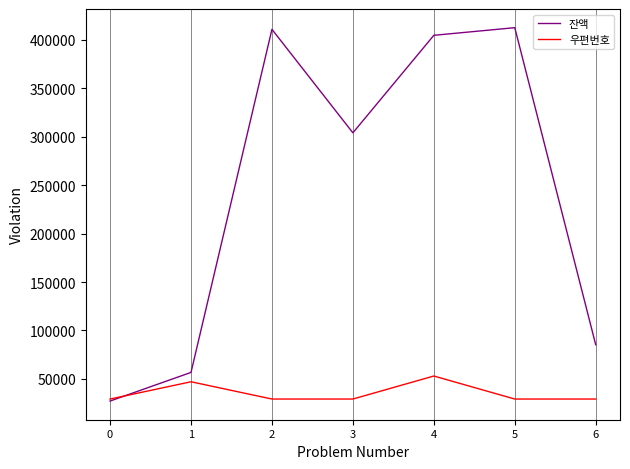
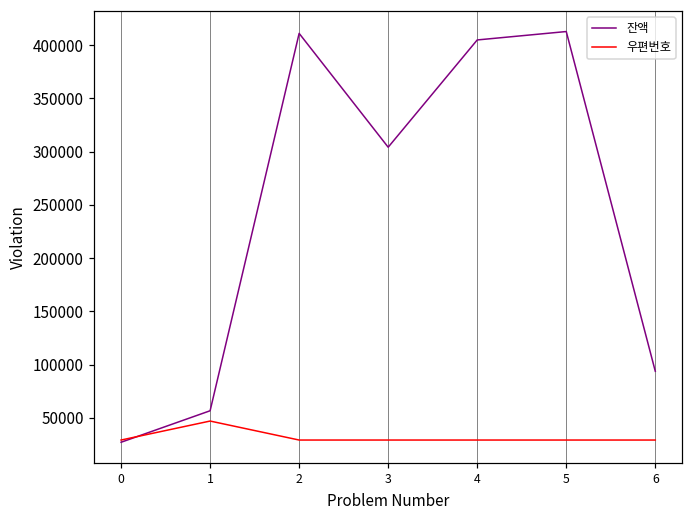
  {
    "잔액": {
      "1": 60000,
      "2": 410000,
      "3": 300000,
      "4": 400000,
      "5": 410000,
-     "6": 85000
+     "6": 94000
    },
    "우편번호": {
      "1": 50000,
      "2": 30000,
      "3": 30000,
-     "4": 50000,
+     "4": 30000,
      "5": 30000,
      "6": 30000
    }
  }
